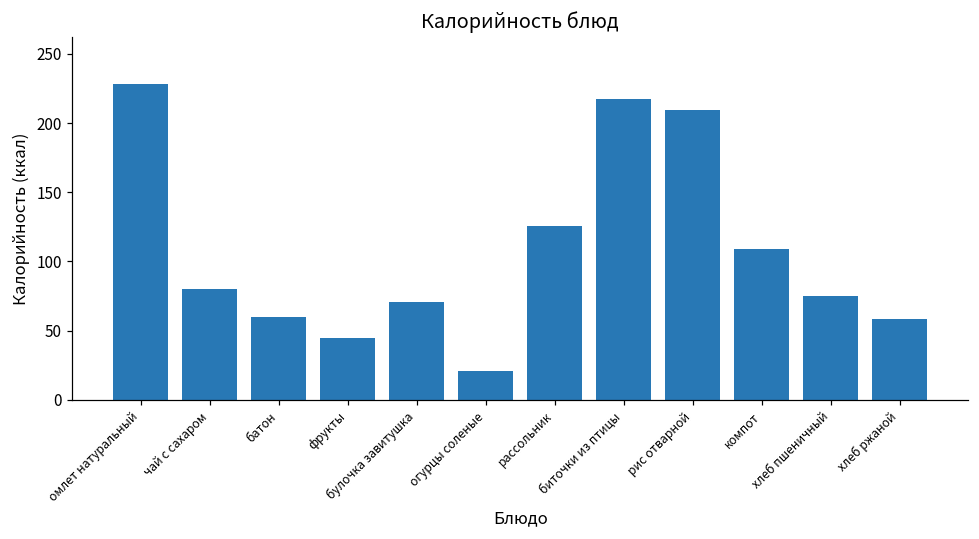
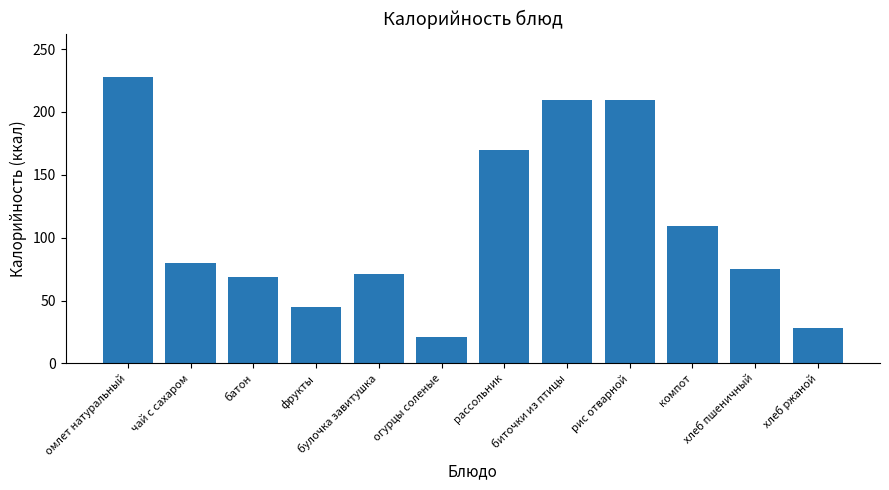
  {
    "омлет натуральный": 228,
    "чай с сахаром": 80,
-   "батон": 60,
+   "батон": 69,
    "фрукты": 45,
    "булочка завитушка": 71,
    "огурцы соленые": 21,
-   "рассольник": 125,
-   "биточки из птицы": 218,
+   "рассольник": 170,
+   "биточки из птицы": 209,
    "рис отварной": 209,
    "компот": 109,
    "хлеб пшеничный": 75,
-   "хлеб ржаной": 59
+   "хлеб ржаной": 28
  }
